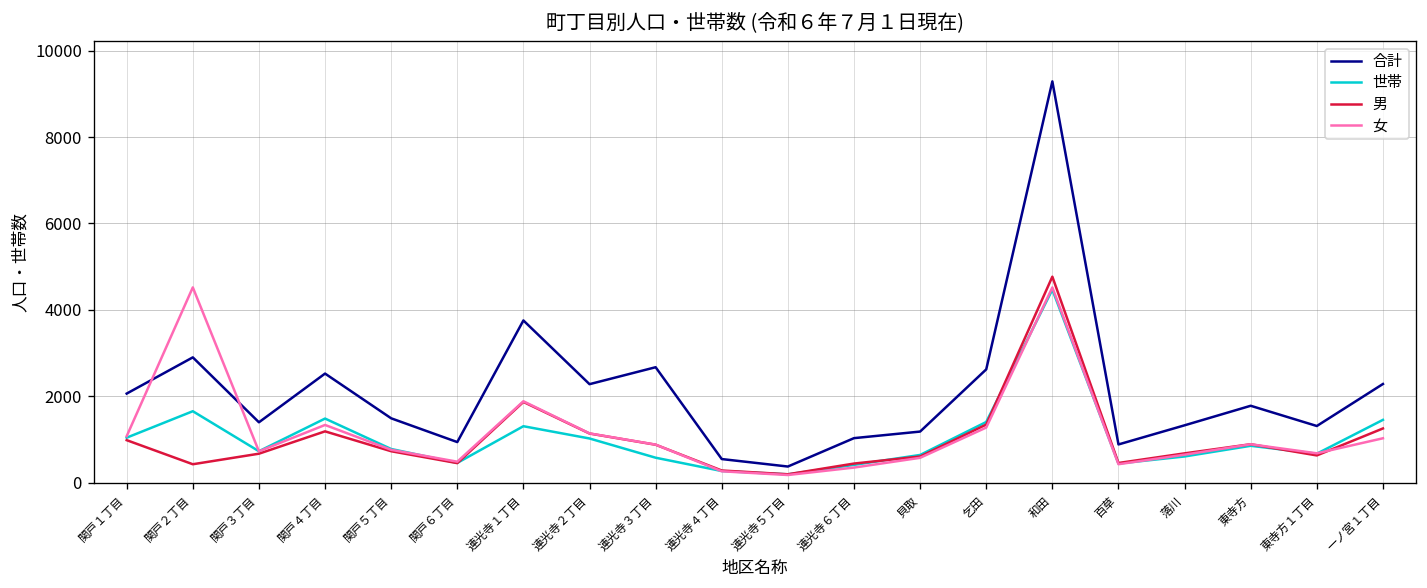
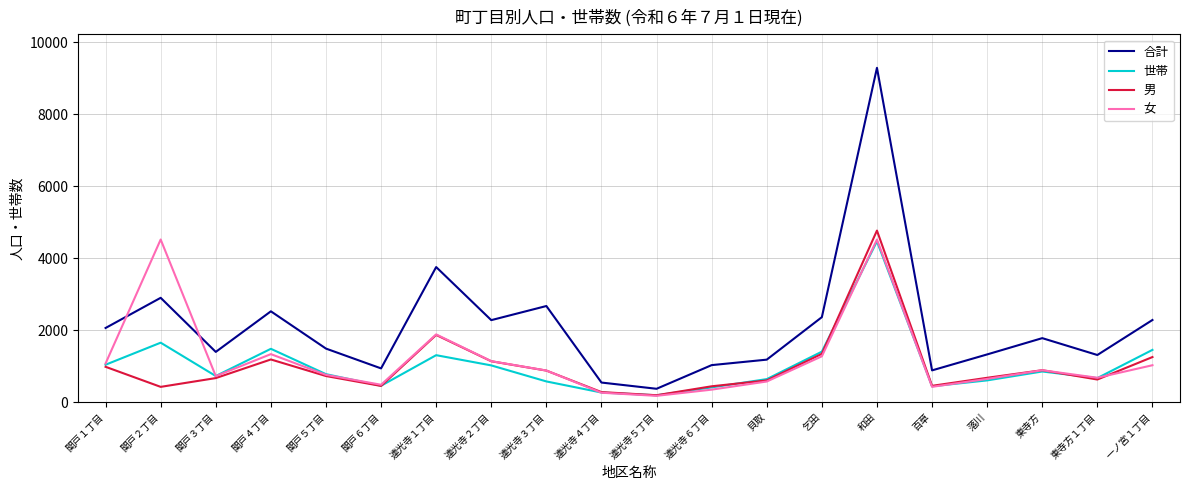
  {
    "合計": {
      "関戸１丁目": 2100,
      "関戸２丁目": 2900,
      "関戸３丁目": 1400,
      "関戸４丁目": 2500,
      "関戸５丁目": 1500,
      "関戸６丁目": 900,
      "連光寺１丁目": 3800,
      "連光寺２丁目": 2300,
      "連光寺３丁目": 2700,
      "連光寺４丁目": 500,
      "連光寺５丁目": 400,
      "連光寺６丁目": 1000,
      "貝取": 1200,
-     "乞田": 2600,
+     "乞田": 2400,
      "和田": 9300,
      "百草": 900,
      "落川": 1300,
      "東寺方": 1800,
      "東寺方１丁目": 1300,
      "一ノ宮１丁目": 2300
    },
    "世帯": {
      "関戸２丁目": 1700,
      "関戸４丁目": 1500,
      "連光寺１丁目": 1300,
      "連光寺２丁目": 1000,
      "連光寺３丁目": 600,
      "一ノ宮１丁目": 1500
    },
    "男": {
      "関戸２丁目": 400,
      "関戸４丁目": 1200,
      "和田": 4800,
      "一ノ宮１丁目": 1300
    },
    "女": {
      "関戸２丁目": 4500,
      "関戸４丁目": 1300,
      "一ノ宮１丁目": 1000
    }
  }
